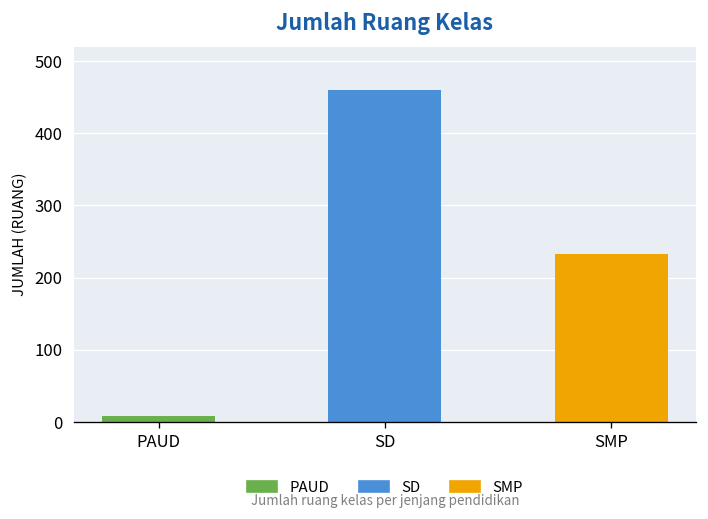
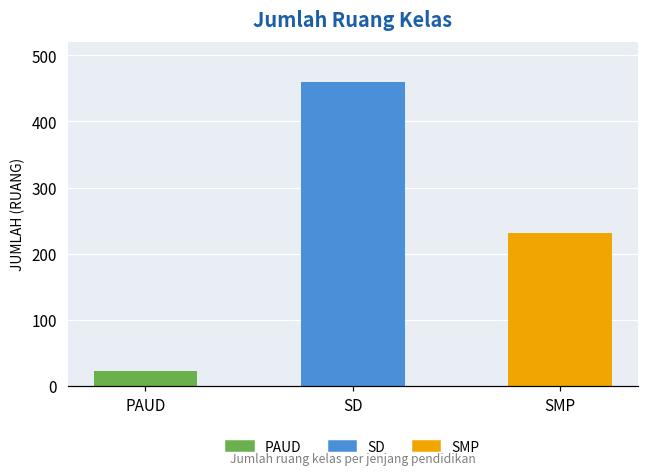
  {
-   "PAUD": 10,
+   "PAUD": 20,
    "SD": 460,
    "SMP": 230
  }
